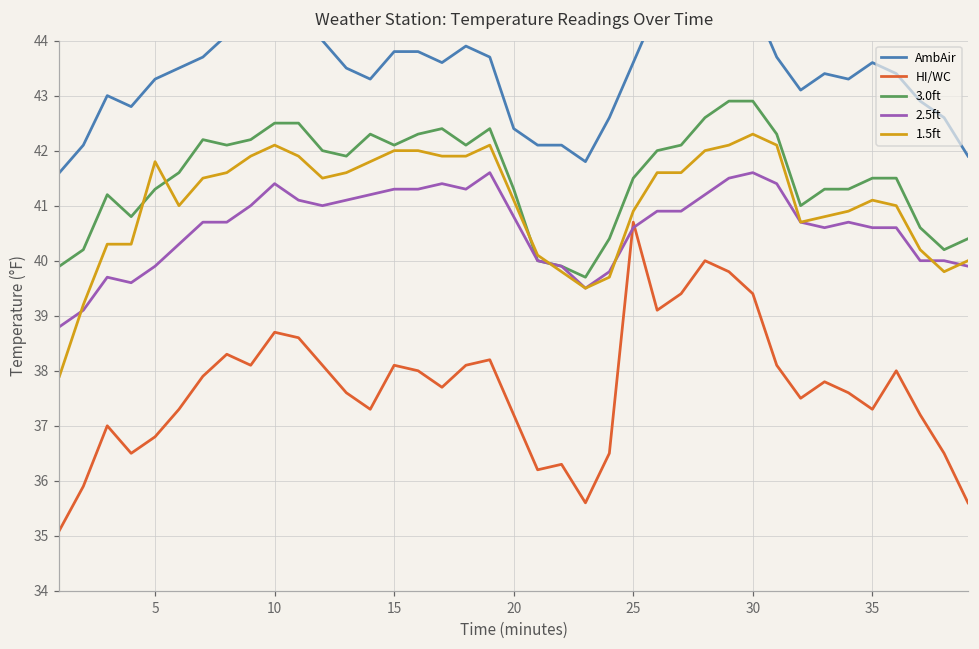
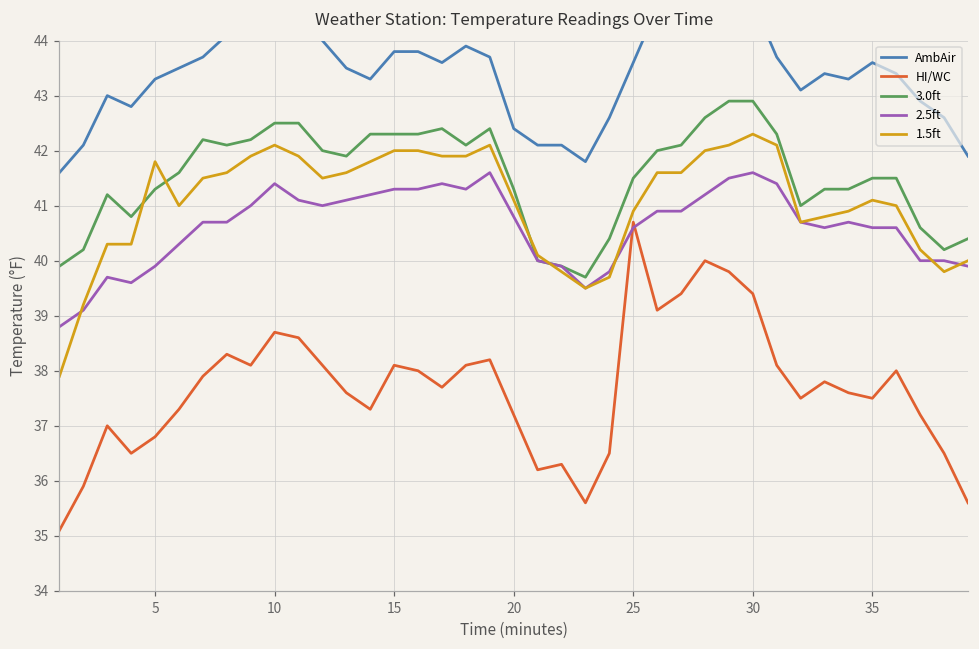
  {
    "AmbAir": {
      "5": 43.3,
      "15": 43.8,
      "20": 42.4,
      "25": 43.6,
      "35": 43.6
    },
    "HI/WC": {
      "5": 36.8,
      "10": 38.7,
      "15": 38.1,
      "20": 37.2,
      "25": 40.7,
      "30": 39.4,
-     "35": 37.3
+     "35": 37.5
    },
    "3.0ft": {
      "5": 41.3,
      "10": 42.5,
-     "15": 42.1,
+     "15": 42.3,
      "20": 41.3,
      "25": 41.5,
      "30": 42.9,
      "35": 41.5
    },
    "2.5ft": {
      "5": 39.9,
      "10": 41.4,
      "15": 41.3,
      "20": 40.8,
      "25": 40.6,
      "30": 41.6,
      "35": 40.6
    },
    "1.5ft": {
      "5": 41.8,
      "10": 42.1,
      "15": 42.0,
      "20": 41.1,
      "25": 40.9,
      "30": 42.3,
      "35": 41.1
    }
  }
